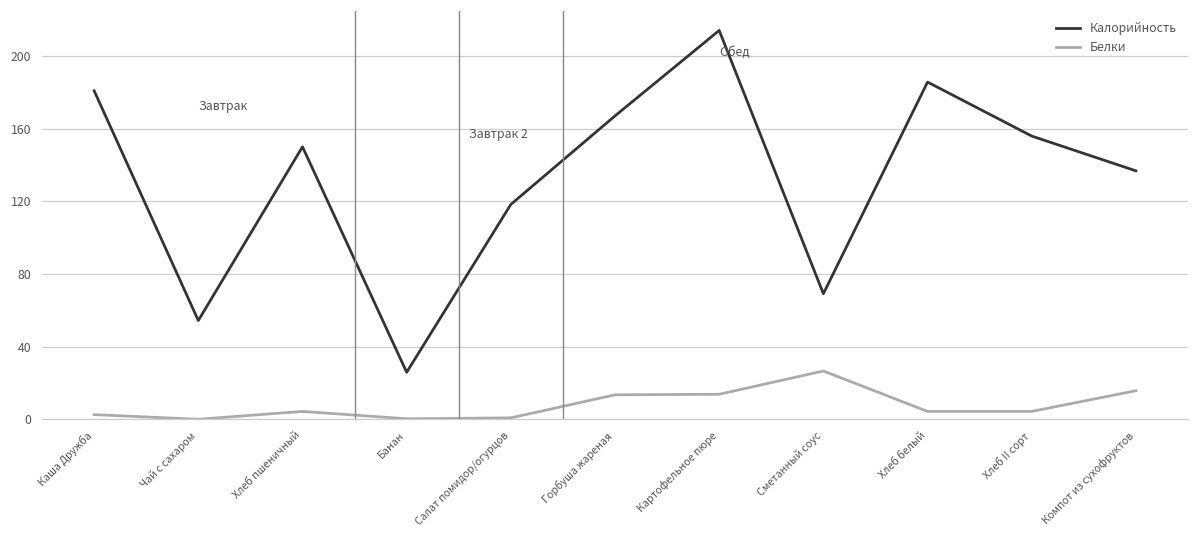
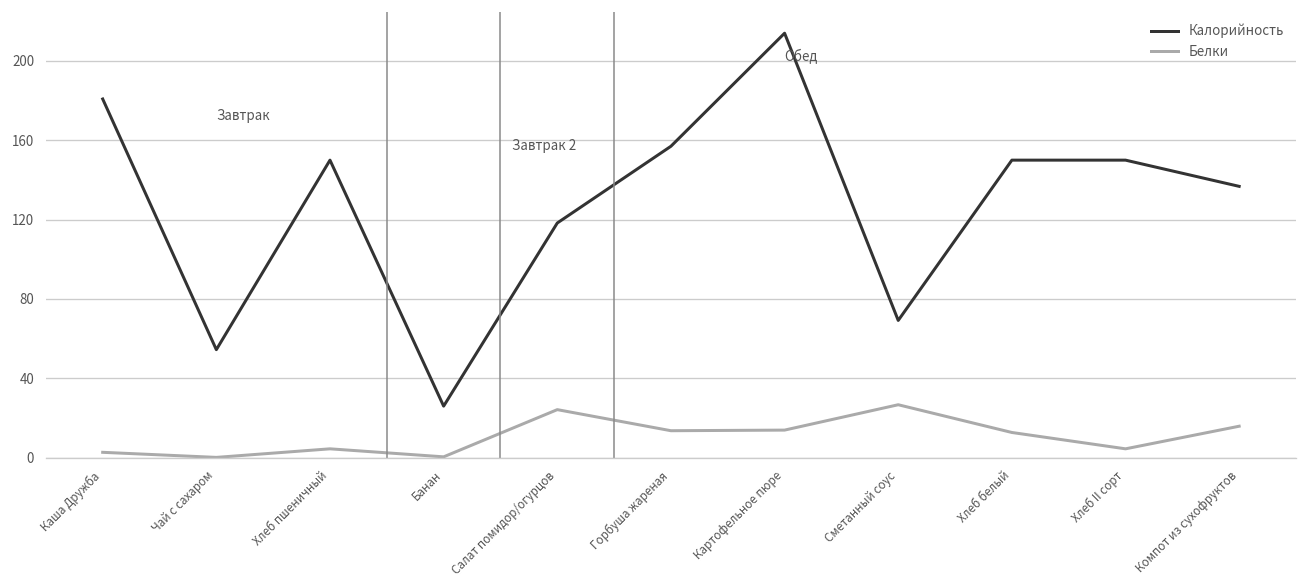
  {
    "Калорийность": {
      "Каша Дружба": 181,
      "Чай с сахаром": 54,
      "Хлеб пшеничный": 150,
      "Банан": 26,
      "Салат помидор/огурцов": 118,
-     "Горбуша жареная": 167,
+     "Горбуша жареная": 157,
      "Картофельное пюре": 214,
      "Сметанный соус": 69,
-     "Хлеб белый": 186,
-     "Хлеб II сорт": 156,
+     "Хлеб белый": 150,
+     "Хлеб II сорт": 150,
      "Компот из сухофруктов": 137
    },
    "Белки": {
      "Каша Дружба": 3,
      "Чай с сахаром": 0,
      "Хлеб пшеничный": 4,
      "Банан": 0,
-     "Салат помидор/огурцов": 1,
+     "Салат помидор/огурцов": 24,
      "Горбуша жареная": 14,
      "Картофельное пюре": 14,
      "Сметанный соус": 27,
-     "Хлеб белый": 4,
+     "Хлеб белый": 13,
      "Хлеб II сорт": 4,
      "Компот из сухофруктов": 16
    }
  }
